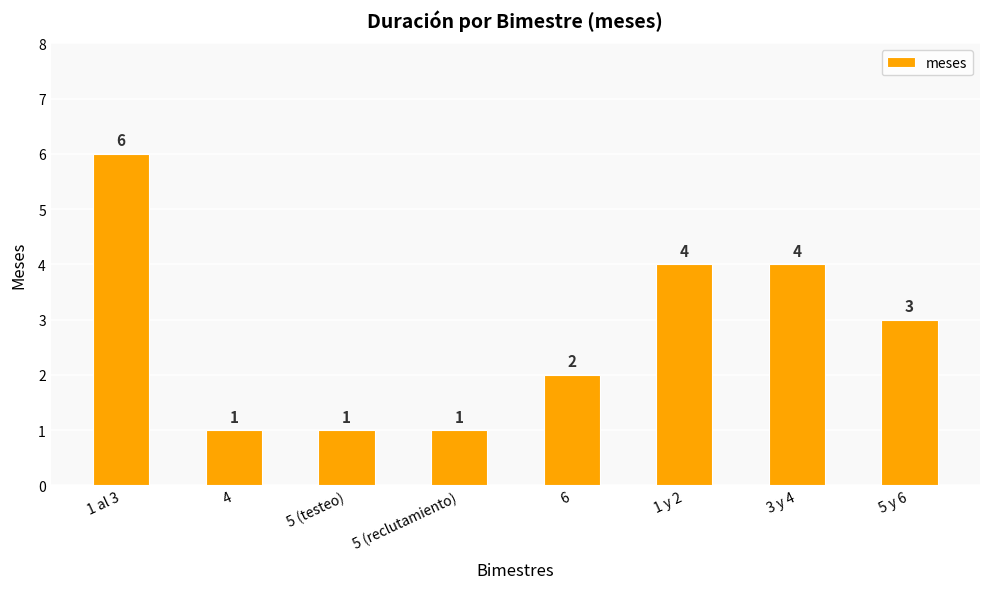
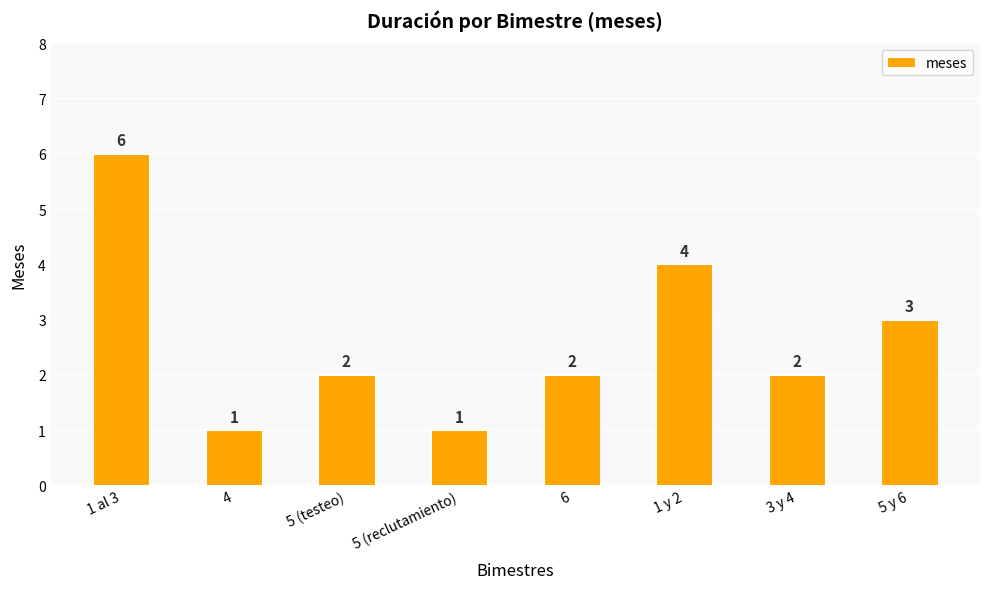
  {
    "1 al 3": 6,
    "4": 1,
-   "5 (testeo)": 1,
+   "5 (testeo)": 2,
    "5 (reclutamiento)": 1,
    "6": 2,
    "1 y 2": 4,
-   "3 y 4": 4,
+   "3 y 4": 2,
    "5 y 6": 3
  }
